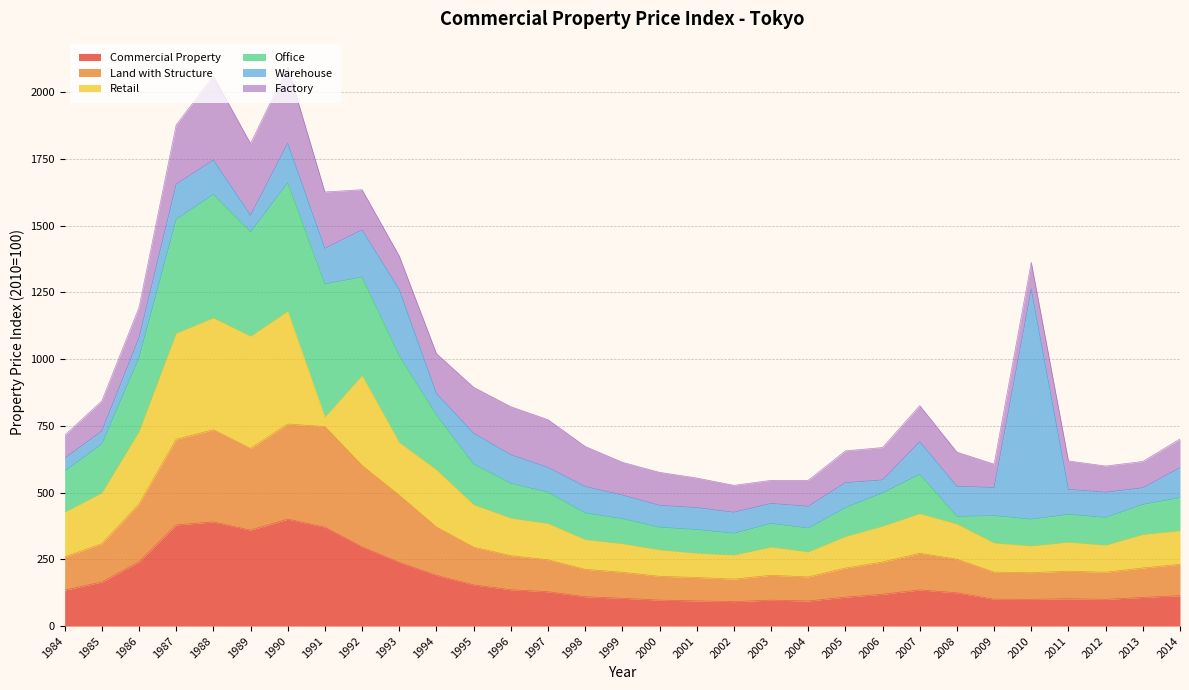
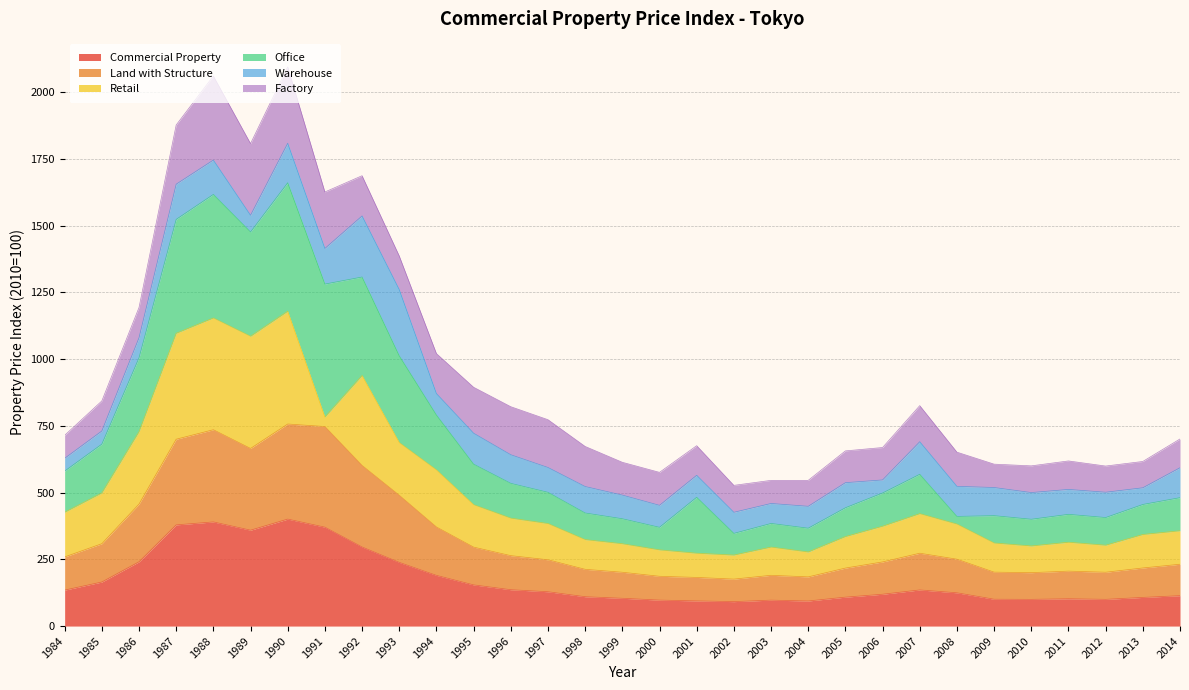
  {
    "Retail": {
      "1984": 170,
      "1985": 190,
      "1986": 270,
      "1987": 400,
      "1988": 420,
      "1989": 420,
      "1990": 420,
      "1991": 40,
      "1992": 340,
      "1993": 200,
      "1994": 210,
      "1995": 160,
      "1996": 140,
      "1997": 140,
      "1998": 110,
      "1999": 110,
      "2000": 100,
      "2001": 90,
      "2002": 90,
      "2003": 110,
      "2004": 90,
      "2005": 120,
      "2006": 130,
      "2007": 150,
      "2008": 130,
      "2009": 110,
      "2010": 100,
      "2011": 110,
      "2012": 100,
      "2013": 130,
      "2014": 130
    },
    "Office": {
      "1984": 150,
      "1985": 180,
      "1986": 280,
      "1987": 430,
      "1988": 460,
      "1989": 390,
      "1990": 480,
      "1991": 500,
      "1992": 370,
      "1993": 320,
      "1994": 210,
      "1995": 150,
      "1996": 130,
      "1997": 120,
      "1998": 100,
      "1999": 90,
      "2000": 80,
-     "2001": 90,
+     "2001": 210,
      "2002": 80,
      "2003": 90,
      "2004": 90,
      "2005": 110,
      "2006": 120,
      "2007": 150,
      "2008": 30,
      "2009": 100,
      "2010": 100,
      "2011": 100,
      "2012": 100,
      "2013": 110,
      "2014": 120
    },
    "Warehouse": {
      "1984": 50,
      "1985": 50,
      "1986": 80,
      "1987": 130,
      "1988": 130,
      "1989": 60,
      "1990": 150,
      "1991": 130,
-     "1992": 180,
+     "1992": 230,
      "1993": 250,
      "1994": 80,
      "1995": 120,
      "1996": 110,
      "1997": 90,
      "1998": 100,
      "1999": 90,
      "2000": 80,
      "2001": 80,
      "2002": 80,
      "2003": 70,
      "2004": 80,
      "2005": 90,
      "2006": 50,
      "2007": 120,
      "2008": 110,
      "2009": 110,
-     "2010": 860,
+     "2010": 100,
      "2011": 90,
      "2012": 90,
      "2013": 60,
      "2014": 110
    },
    "Factory": {
      "1984": 90,
      "1985": 110,
      "1986": 110,
      "1987": 220,
      "1989": 270,
      "1991": 210,
      "1992": 150,
      "1993": 130,
      "1994": 150,
      "1995": 170,
      "1996": 180,
      "1997": 180,
      "1998": 150,
      "1999": 120,
      "2000": 120,
      "2001": 110,
      "2002": 100,
      "2003": 90,
      "2004": 100,
      "2005": 120,
      "2006": 120,
      "2007": 140,
      "2008": 130,
      "2009": 90,
      "2010": 100,
      "2011": 110,
      "2012": 100,
      "2013": 100,
      "2014": 110
    }
  }
